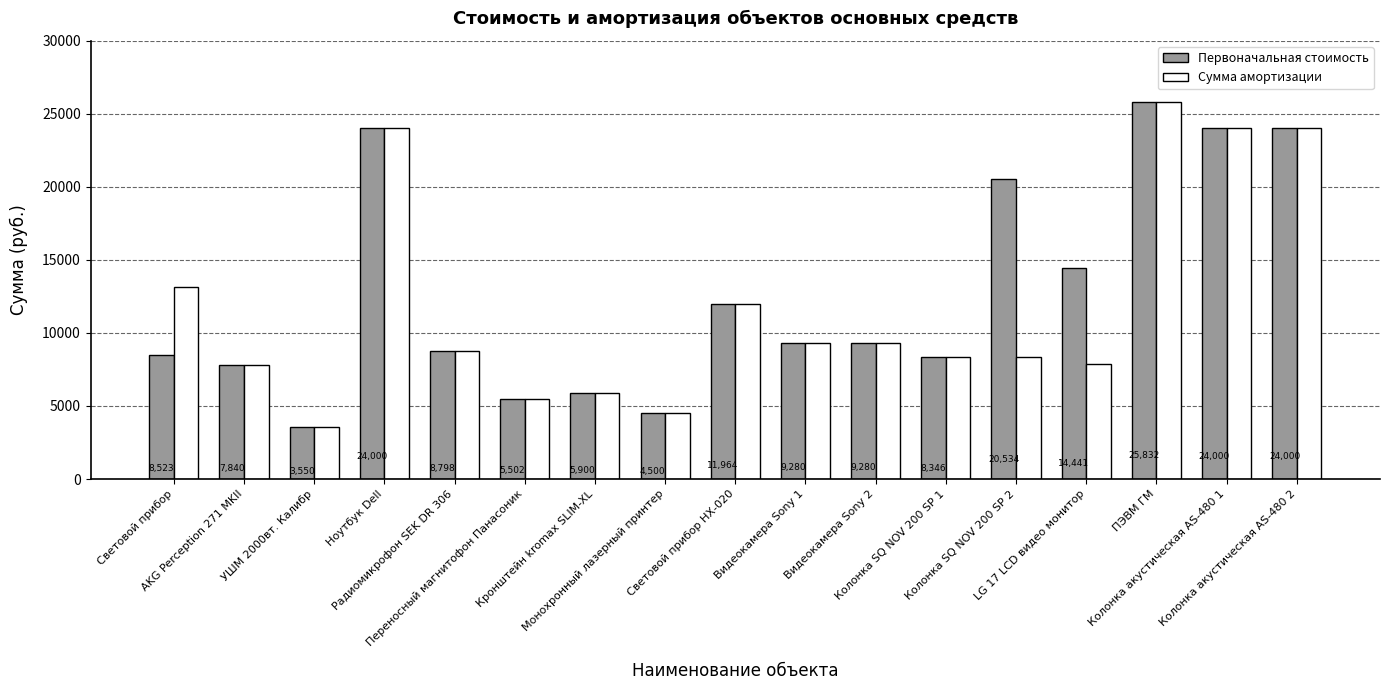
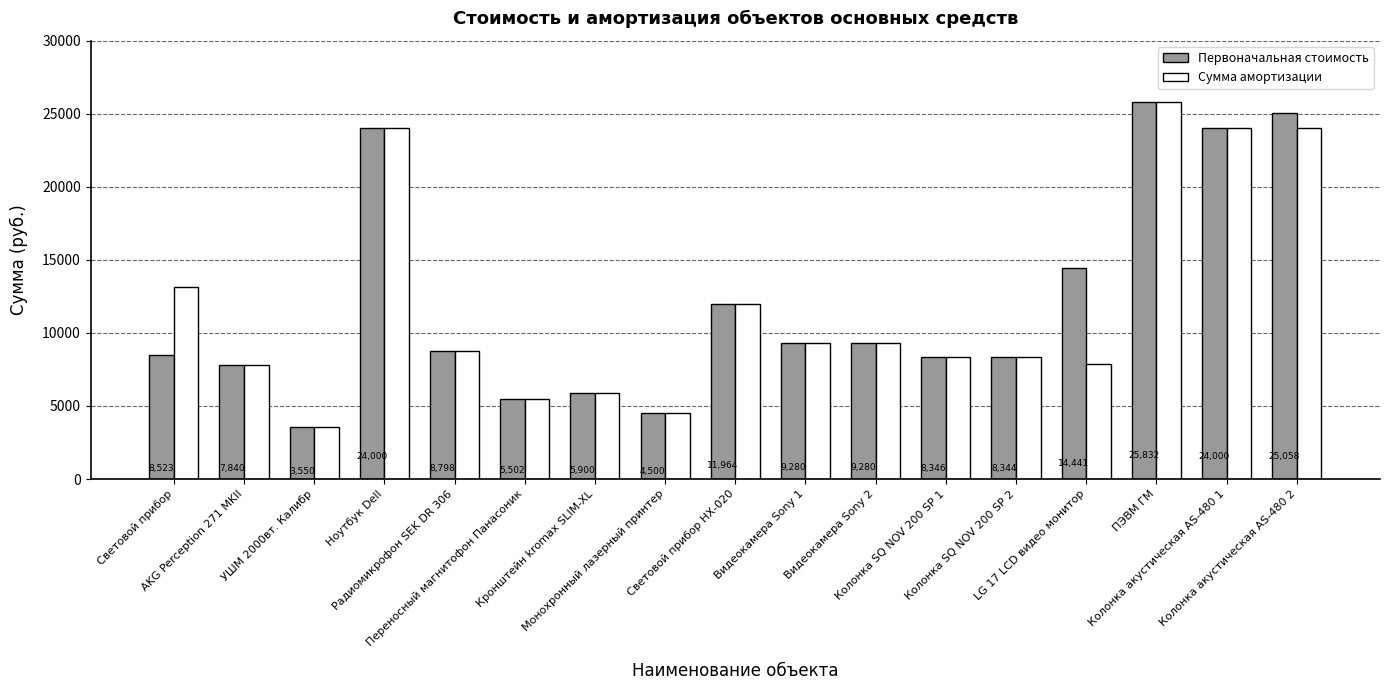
  {
    "Первоначальная стоимость": {
      "Световой прибор": "8,523",
      "AKG Perception 271 MKII": "7,840",
      "УШМ 2000вт. Калибр": "3,550",
      "Ноутбук Dell": "24,000",
      "Радиомикрофон SEK DR 306": "8,798",
      "Переносный магнитофон Панасоник": "5,502",
      "Кронштейн kromax SLIM-XL": "5,900",
      "Монохронный лазерный принтер": "4,500",
      "Световой прибор НХ-020": "11,964",
      "Видеокамера Sony 1": "9,280",
      "Видеокамера Sony 2": "9,280",
      "Колонка SQ NOV 200 SP 1": "8,346",
-     "Колонка SQ NOV 200 SP 2": "20,534",
+     "Колонка SQ NOV 200 SP 2": "8,344",
      "LG 17 LCD видео монитор": "14,441",
      "ПЭВМ ГМ": "25,832",
      "Колонка акустическая АS-480 1": "24,000",
-     "Колонка акустическая АS-480 2": "24,000"
+     "Колонка акустическая АS-480 2": "25,058"
    },
    "Сумма амортизации": {
      "Световой прибор": "13200",
      "AKG Perception 271 MKII": "7800",
      "УШМ 2000вт. Калибр": "3600",
      "Ноутбук Dell": "24000",
      "Радиомикрофон SEK DR 306": "8800",
      "Переносный магнитофон Панасоник": "5500",
      "Кронштейн kromax SLIM-XL": "5900",
      "Монохронный лазерный принтер": "4500",
      "Световой прибор НХ-020": "12000",
      "Видеокамера Sony 1": "9300",
      "Видеокамера Sony 2": "9300",
      "Колонка SQ NOV 200 SP 1": "8300",
      "Колонка SQ NOV 200 SP 2": "8300",
      "LG 17 LCD видео монитор": "7900",
      "ПЭВМ ГМ": "25800",
      "Колонка акустическая АS-480 1": "24000",
      "Колонка акустическая АS-480 2": "24000"
    }
  }
